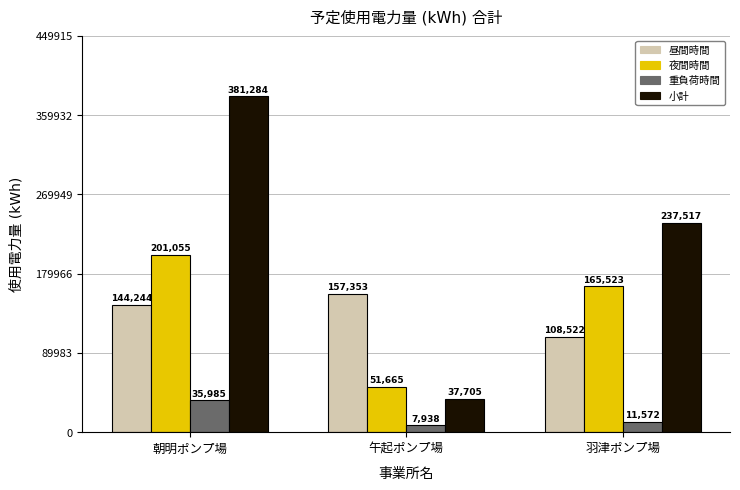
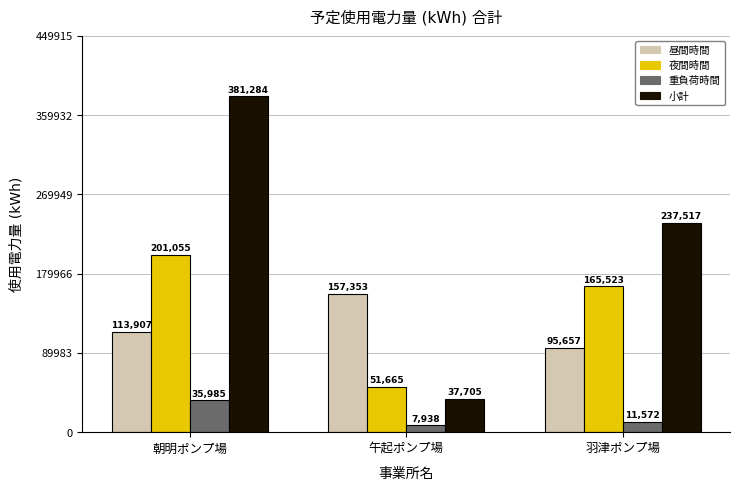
  {
    "昼間時間": {
-     "朝明ポンプ場": "144,244",
+     "朝明ポンプ場": "113,907",
      "午起ポンプ場": "157,353",
-     "羽津ポンプ場": "108,522"
+     "羽津ポンプ場": "95,657"
    },
    "夜間時間": {
      "朝明ポンプ場": "201,055",
      "午起ポンプ場": "51,665",
      "羽津ポンプ場": "165,523"
    },
    "重負荷時間": {
      "朝明ポンプ場": "35,985",
      "午起ポンプ場": "7,938",
      "羽津ポンプ場": "11,572"
    },
    "小計": {
      "朝明ポンプ場": "381,284",
      "午起ポンプ場": "37,705",
      "羽津ポンプ場": "237,517"
    }
  }
